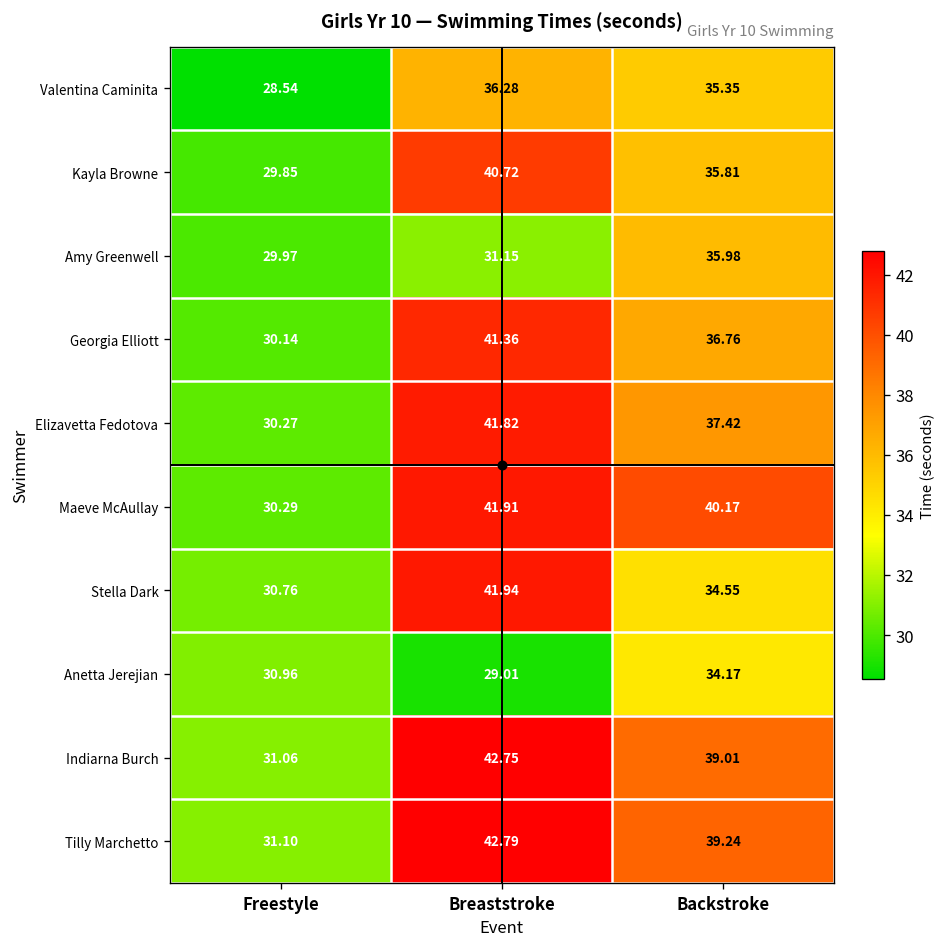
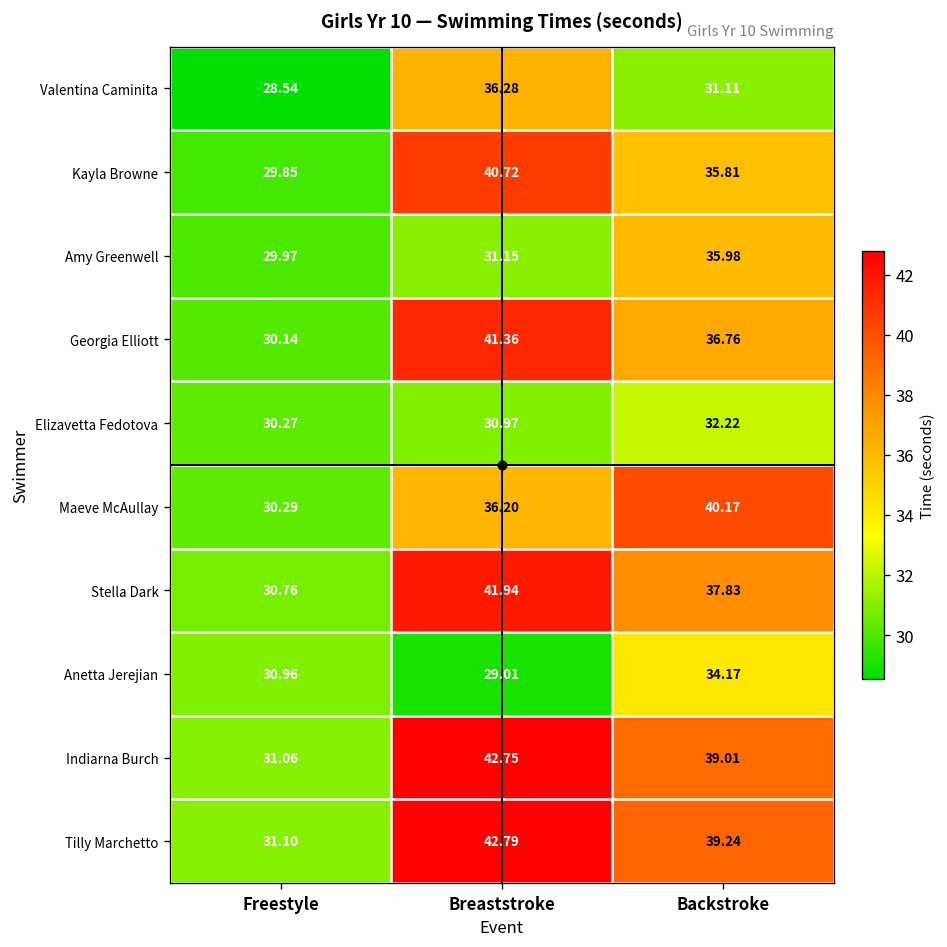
  {
    "Valentina Caminita": {
      "Freestyle": 28.54,
      "Breaststroke": 36.28,
-     "Backstroke": 35.35
+     "Backstroke": 31.11
    },
    "Kayla Browne": {
      "Freestyle": 29.85,
      "Breaststroke": 40.72,
      "Backstroke": 35.81
    },
    "Amy Greenwell": {
      "Freestyle": 29.97,
      "Breaststroke": 31.15,
      "Backstroke": 35.98
    },
    "Georgia Elliott": {
      "Freestyle": 30.14,
      "Breaststroke": 41.36,
      "Backstroke": 36.76
    },
    "Elizavetta Fedotova": {
      "Freestyle": 30.27,
-     "Breaststroke": 41.82,
-     "Backstroke": 37.42
+     "Breaststroke": 30.97,
+     "Backstroke": 32.22
    },
    "Maeve McAullay": {
      "Freestyle": 30.29,
-     "Breaststroke": 41.91,
+     "Breaststroke": 36.20,
      "Backstroke": 40.17
    },
    "Stella Dark": {
      "Freestyle": 30.76,
      "Breaststroke": 41.94,
-     "Backstroke": 34.55
+     "Backstroke": 37.83
    },
    "Anetta Jerejian": {
      "Freestyle": 30.96,
      "Breaststroke": 29.01,
      "Backstroke": 34.17
    },
    "Indiarna Burch": {
      "Freestyle": 31.06,
      "Breaststroke": 42.75,
      "Backstroke": 39.01
    },
    "Tilly Marchetto": {
      "Freestyle": 31.10,
      "Breaststroke": 42.79,
      "Backstroke": 39.24
    }
  }
